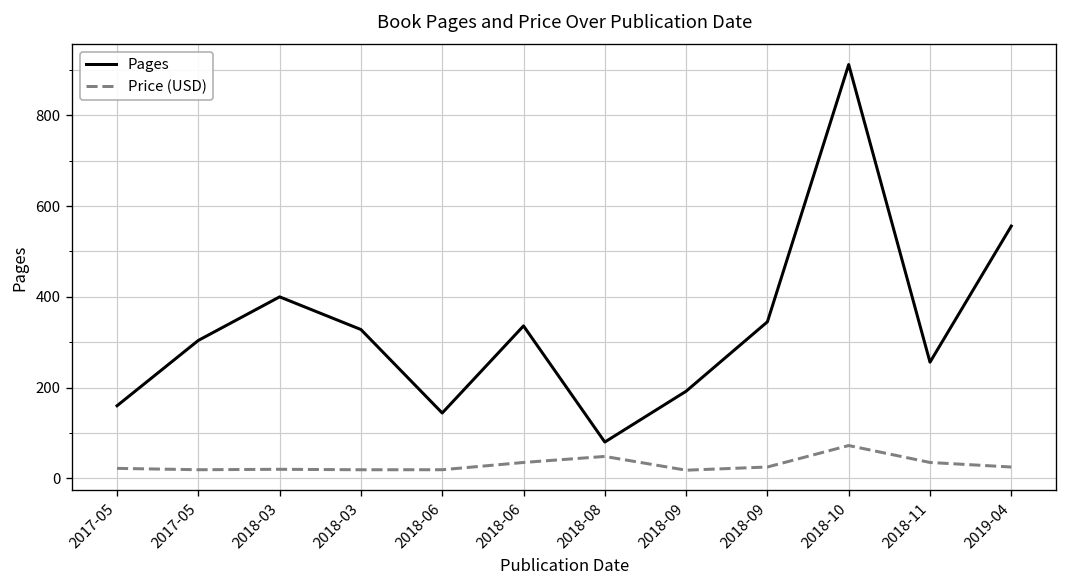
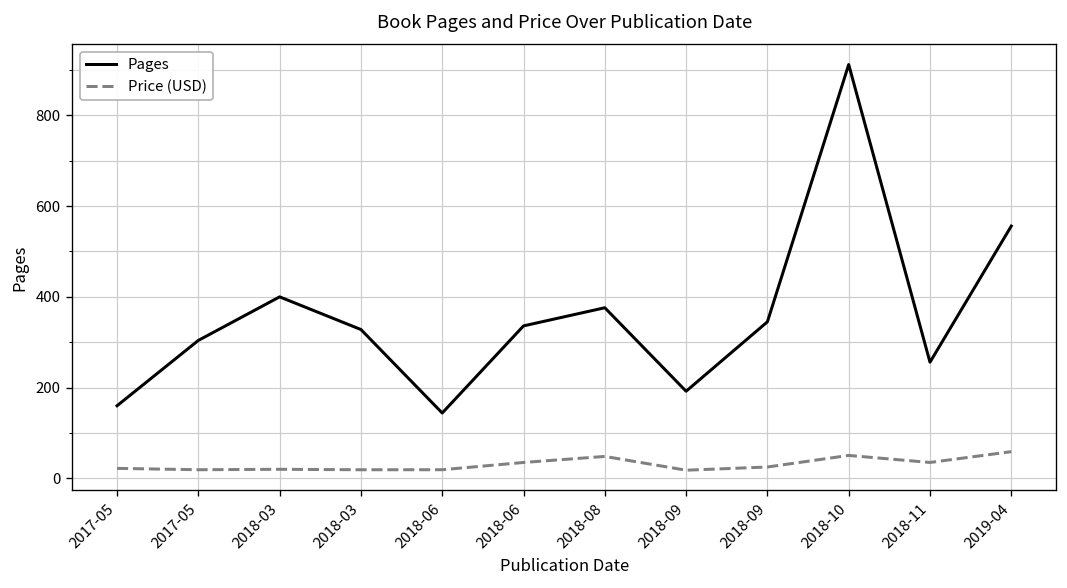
  {
    "Pages": {
-     "2018-08": 80,
+     "2018-08": 380,
      "2018-10": 910,
      "2018-11": 260,
      "2019-04": 560
    },
    "Price (USD)": {
      "2018-08": 50,
-     "2018-10": 70,
+     "2018-10": 50,
      "2018-11": 40,
-     "2019-04": 20
+     "2019-04": 60
    }
  }
